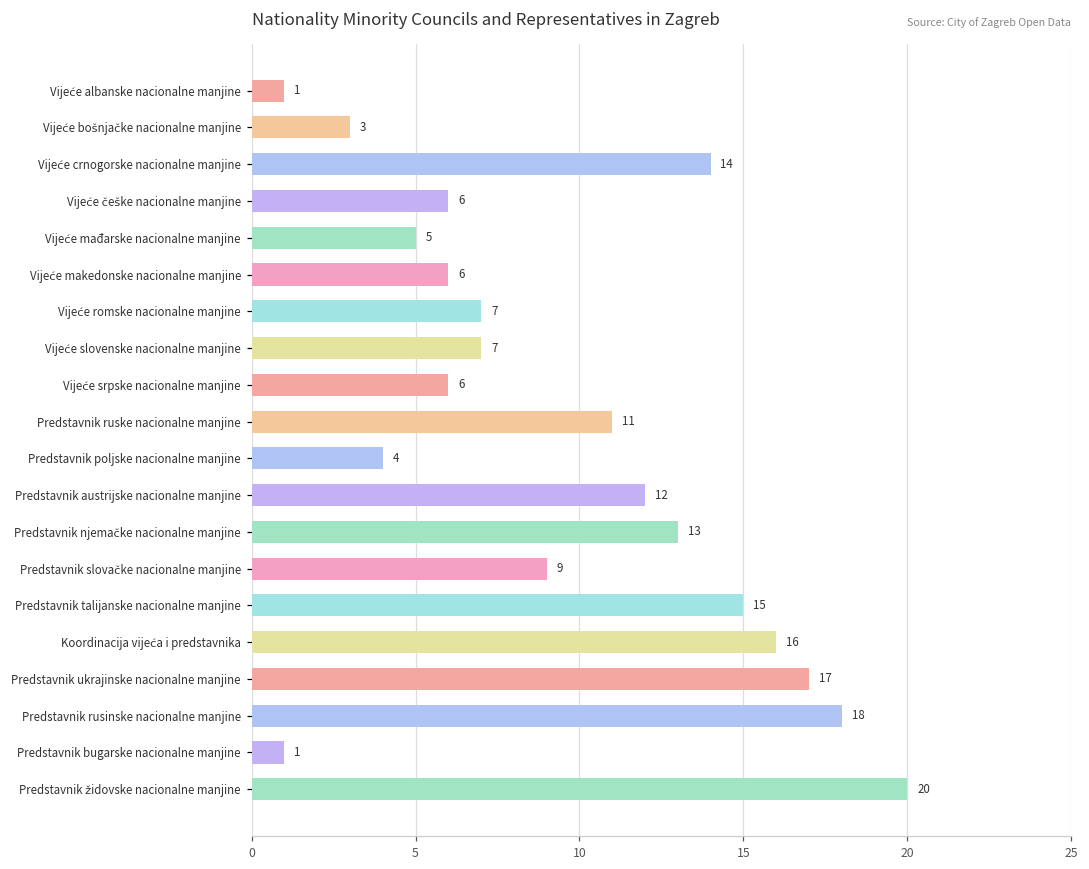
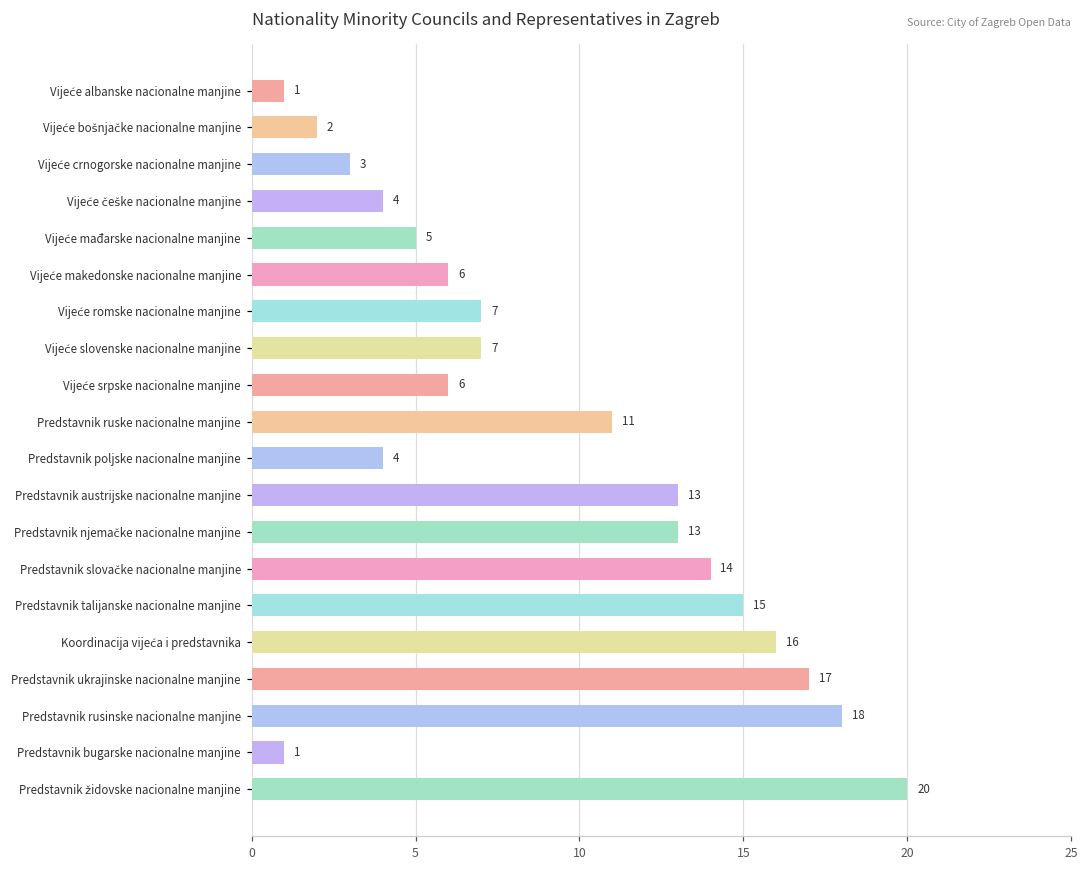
  {
    "Vijeće albanske nacionalne manjine": 1,
-   "Vijeće bošnjačke nacionalne manjine": 3,
-   "Vijeće crnogorske nacionalne manjine": 14,
-   "Vijeće češke nacionalne manjine": 6,
+   "Vijeće bošnjačke nacionalne manjine": 2,
+   "Vijeće crnogorske nacionalne manjine": 3,
+   "Vijeće češke nacionalne manjine": 4,
    "Vijeće mađarske nacionalne manjine": 5,
    "Vijeće makedonske nacionalne manjine": 6,
    "Vijeće romske nacionalne manjine": 7,
    "Vijeće slovenske nacionalne manjine": 7,
    "Vijeće srpske nacionalne manjine": 6,
    "Predstavnik ruske nacionalne manjine": 11,
    "Predstavnik poljske nacionalne manjine": 4,
-   "Predstavnik austrijske nacionalne manjine": 12,
+   "Predstavnik austrijske nacionalne manjine": 13,
    "Predstavnik njemačke nacionalne manjine": 13,
-   "Predstavnik slovačke nacionalne manjine": 9,
+   "Predstavnik slovačke nacionalne manjine": 14,
    "Predstavnik talijanske nacionalne manjine": 15,
    "Koordinacija vijeća i predstavnika": 16,
    "Predstavnik ukrajinske nacionalne manjine": 17,
    "Predstavnik rusinske nacionalne manjine": 18,
    "Predstavnik bugarske nacionalne manjine": 1,
    "Predstavnik židovske nacionalne manjine": 20
  }
